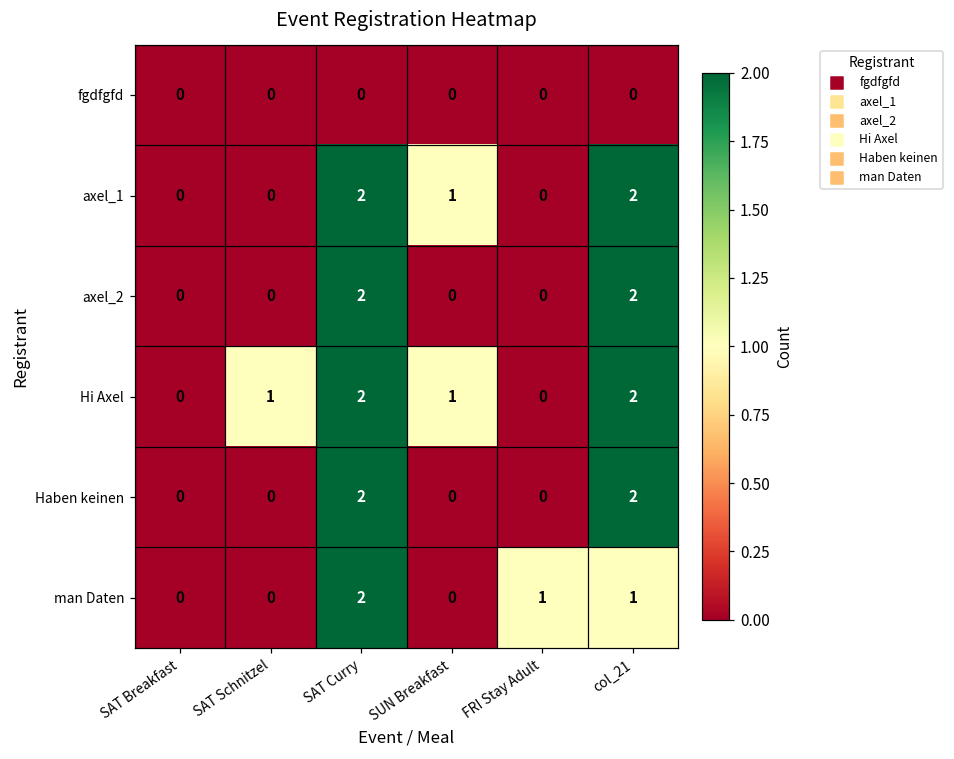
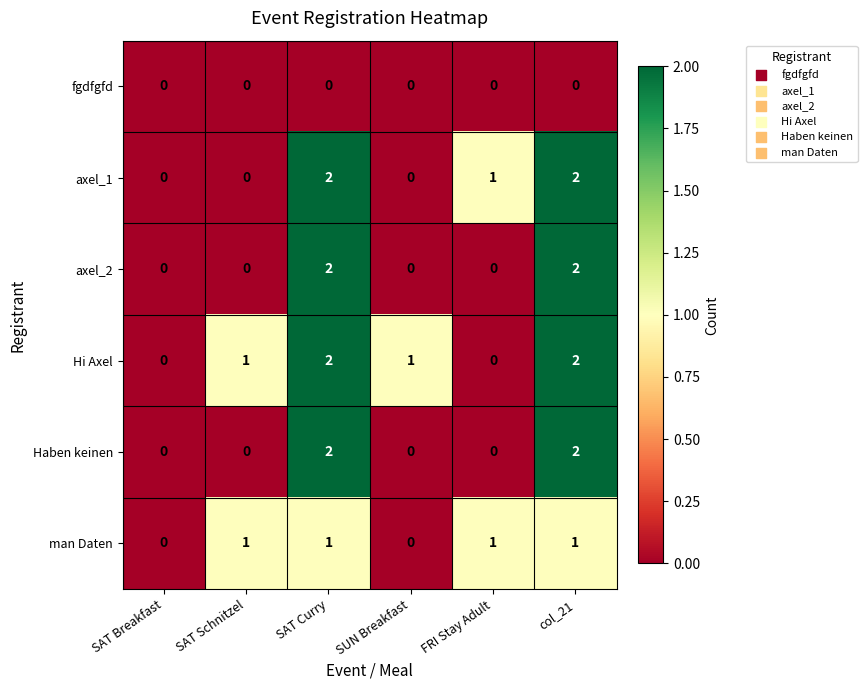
  {
    "fgdfgfd": {
      "SAT Breakfast": 0,
      "SAT Schnitzel": 0,
      "SAT Curry": 0,
      "SUN Breakfast": 0,
      "FRI Stay Adult": 0,
      "col_21": 0
    },
    "axel_1": {
      "SAT Breakfast": 0,
      "SAT Schnitzel": 0,
      "SAT Curry": 2,
-     "SUN Breakfast": 1,
-     "FRI Stay Adult": 0,
+     "SUN Breakfast": 0,
+     "FRI Stay Adult": 1,
      "col_21": 2
    },
    "axel_2": {
      "SAT Breakfast": 0,
      "SAT Schnitzel": 0,
      "SAT Curry": 2,
      "SUN Breakfast": 0,
      "FRI Stay Adult": 0,
      "col_21": 2
    },
    "Hi Axel": {
      "SAT Breakfast": 0,
      "SAT Schnitzel": 1,
      "SAT Curry": 2,
      "SUN Breakfast": 1,
      "FRI Stay Adult": 0,
      "col_21": 2
    },
    "Haben keinen": {
      "SAT Breakfast": 0,
      "SAT Schnitzel": 0,
      "SAT Curry": 2,
      "SUN Breakfast": 0,
      "FRI Stay Adult": 0,
      "col_21": 2
    },
    "man Daten": {
      "SAT Breakfast": 0,
-     "SAT Schnitzel": 0,
-     "SAT Curry": 2,
+     "SAT Schnitzel": 1,
+     "SAT Curry": 1,
      "SUN Breakfast": 0,
      "FRI Stay Adult": 1,
      "col_21": 1
    }
  }
